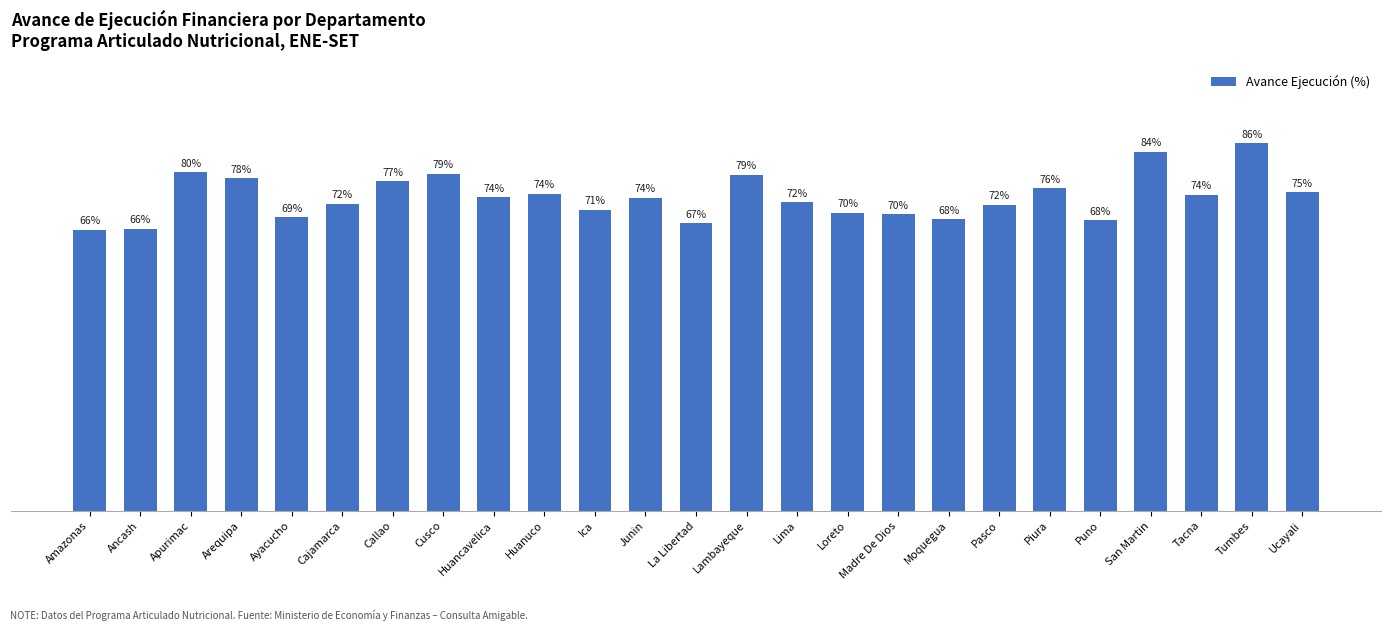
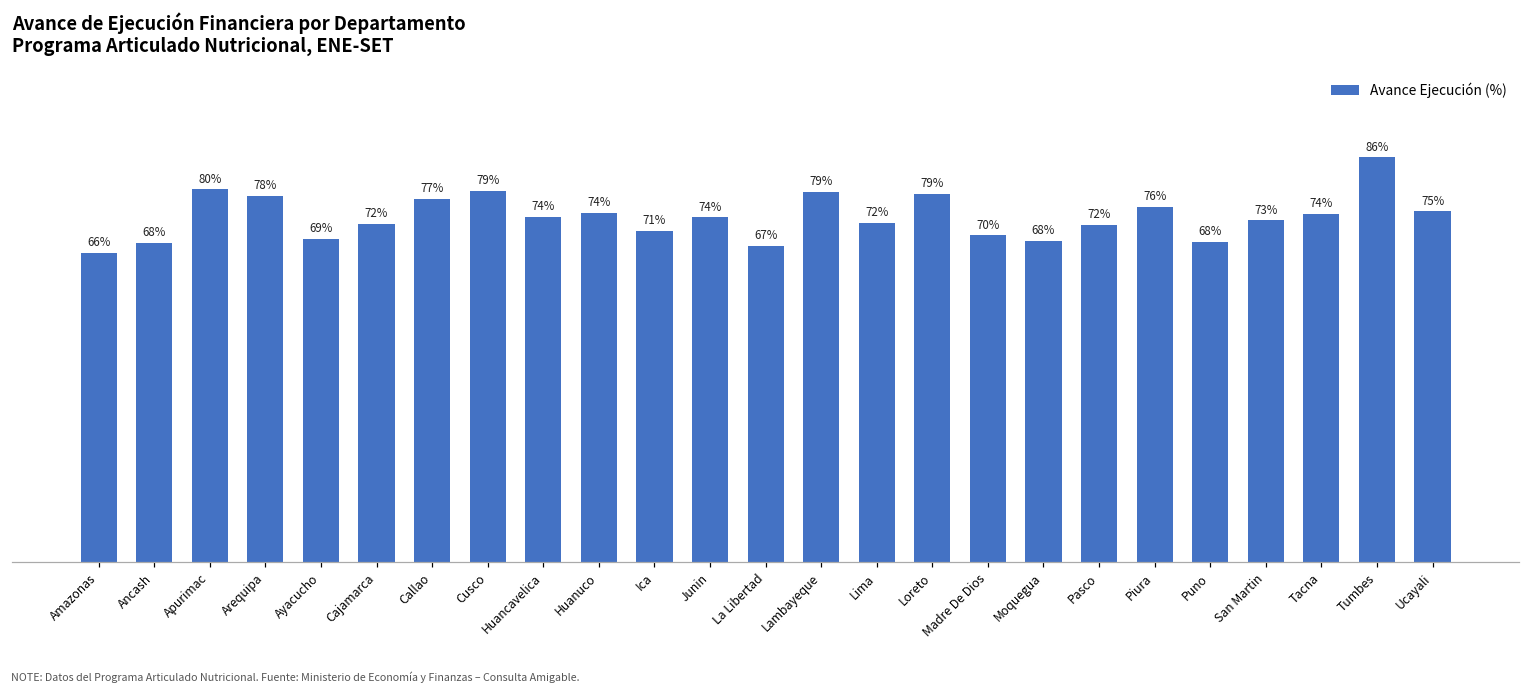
  {
    "Amazonas": "66%",
-   "Ancash": "66%",
+   "Ancash": "68%",
    "Apurimac": "80%",
    "Arequipa": "78%",
    "Ayacucho": "69%",
    "Cajamarca": "72%",
    "Callao": "77%",
    "Cusco": "79%",
    "Huancavelica": "74%",
    "Huanuco": "74%",
    "Ica": "71%",
    "Junin": "74%",
    "La Libertad": "67%",
    "Lambayeque": "79%",
    "Lima": "72%",
-   "Loreto": "70%",
+   "Loreto": "79%",
    "Madre De Dios": "70%",
    "Moquegua": "68%",
    "Pasco": "72%",
    "Piura": "76%",
    "Puno": "68%",
-   "San Martin": "84%",
+   "San Martin": "73%",
    "Tacna": "74%",
    "Tumbes": "86%",
    "Ucayali": "75%"
  }
